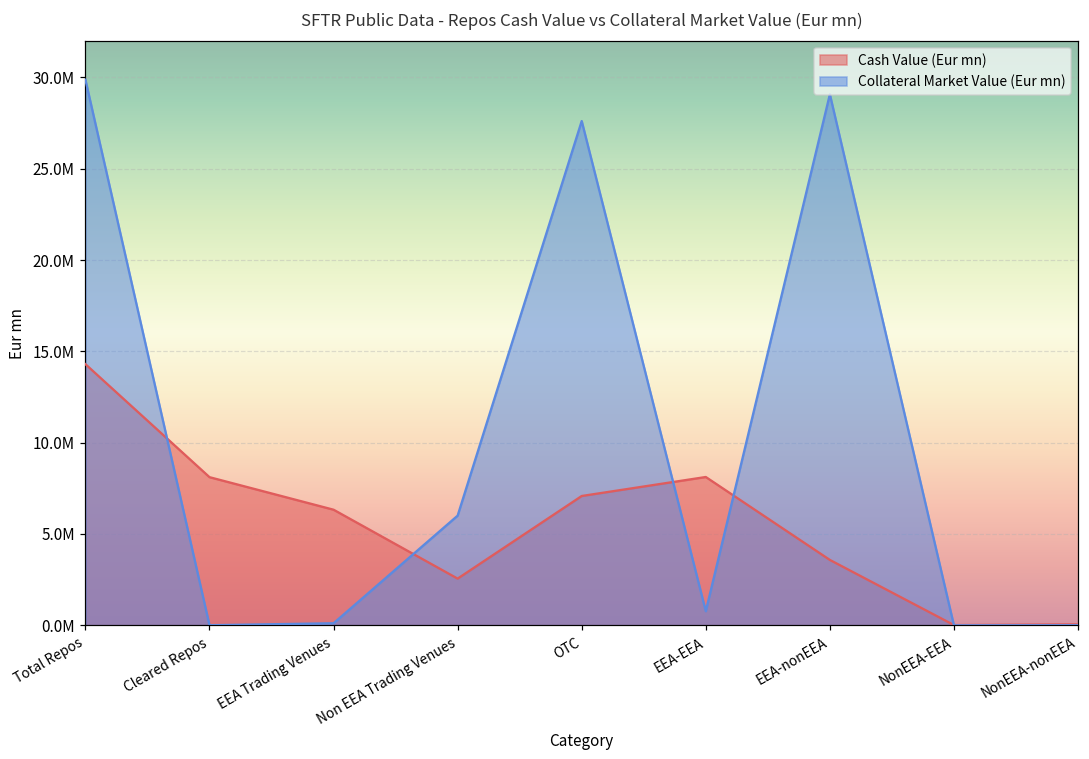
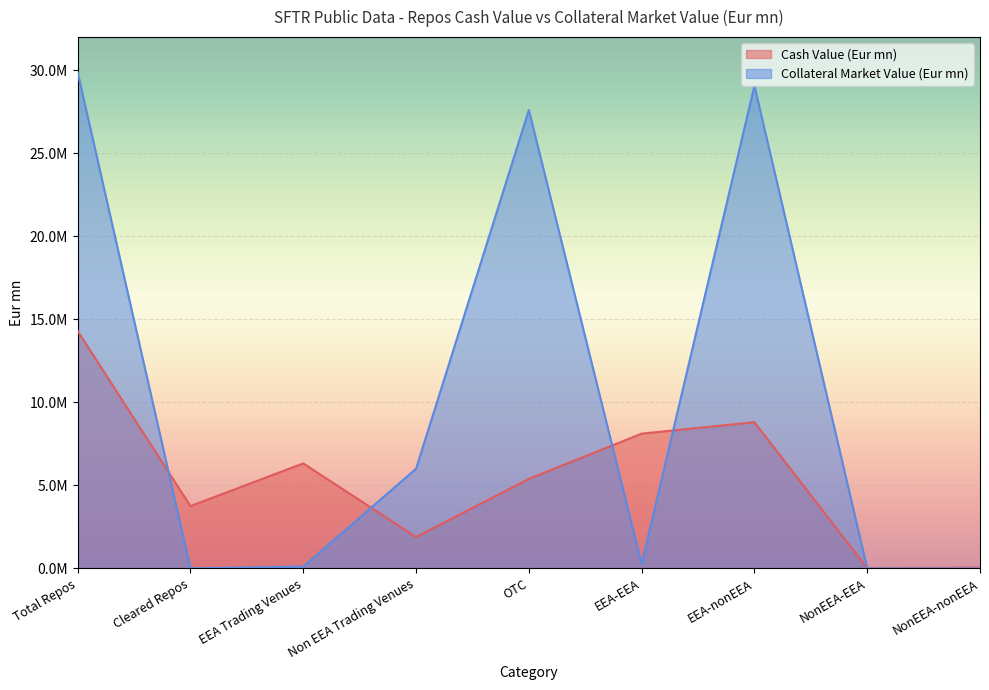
  {
    "Cash Value (Eur mn)": {
      "Total Repos": 14300000,
-     "Cleared Repos": 8100000,
+     "Cleared Repos": 3800000,
      "EEA Trading Venues": 6300000,
-     "Non EEA Trading Venues": 2600000,
-     "OTC": 7100000,
+     "Non EEA Trading Venues": 1900000,
+     "OTC": 5400000,
      "EEA-EEA": 8100000,
-     "EEA-nonEEA": 3600000
+     "EEA-nonEEA": 8800000
    },
    "Collateral Market Value (Eur mn)": {
      "Total Repos": 29900000,
      "Cleared Repos": 0,
      "EEA Trading Venues": 100000,
      "Non EEA Trading Venues": 6000000,
      "OTC": 27600000,
-     "EEA-EEA": 800000,
+     "EEA-EEA": 300000,
      "EEA-nonEEA": 29100000
    }
  }
